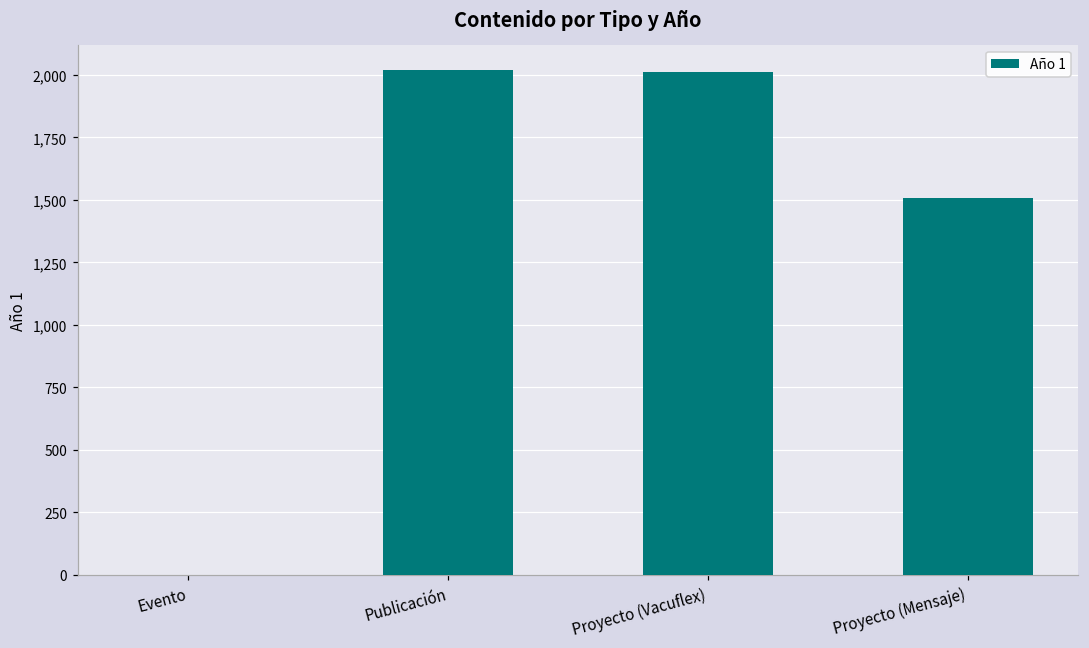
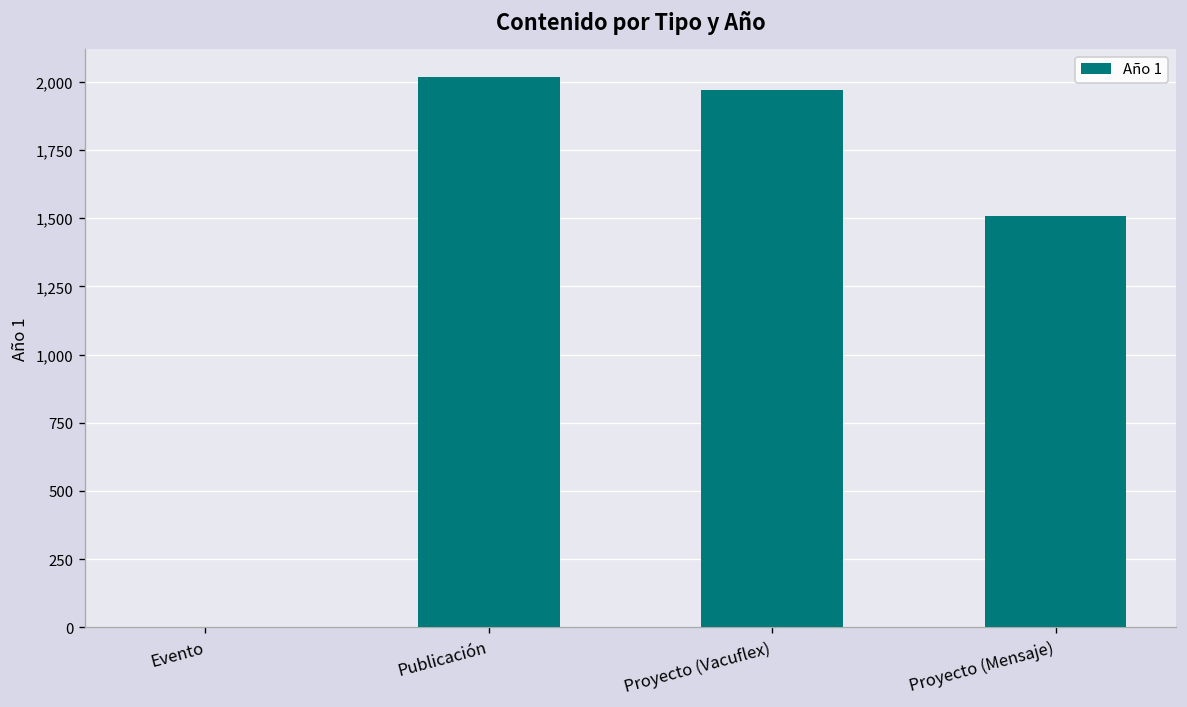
  {
    "Evento": "0",
    "Publicación": "2,020",
-   "Proyecto (Vacuflex)": "2,010",
+   "Proyecto (Vacuflex)": "1,970",
    "Proyecto (Mensaje)": "1,510"
  }
